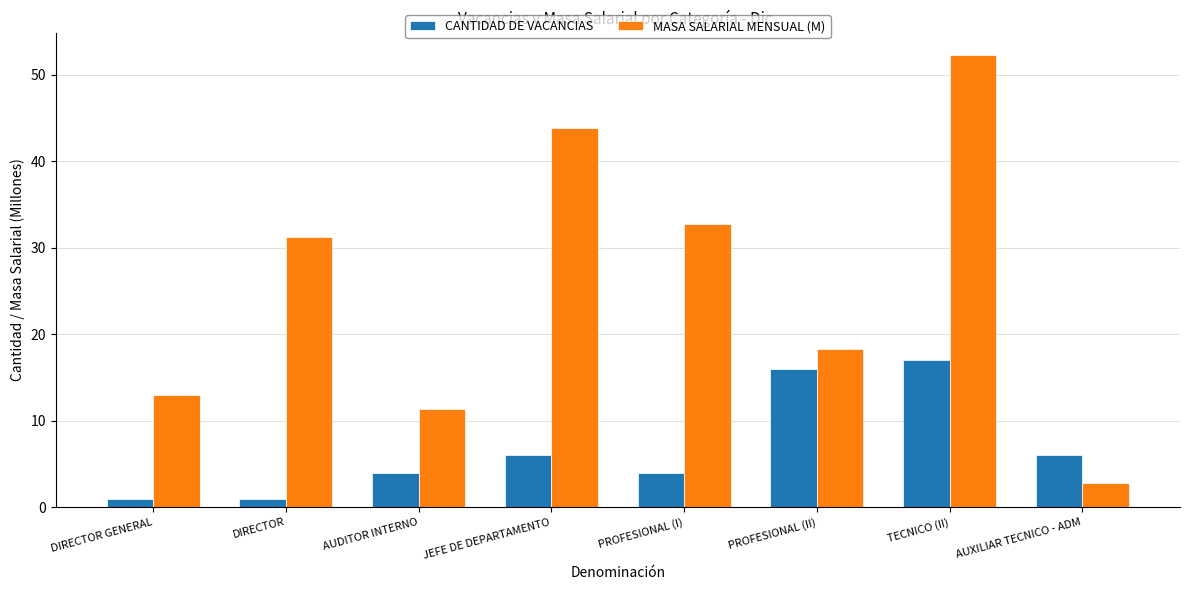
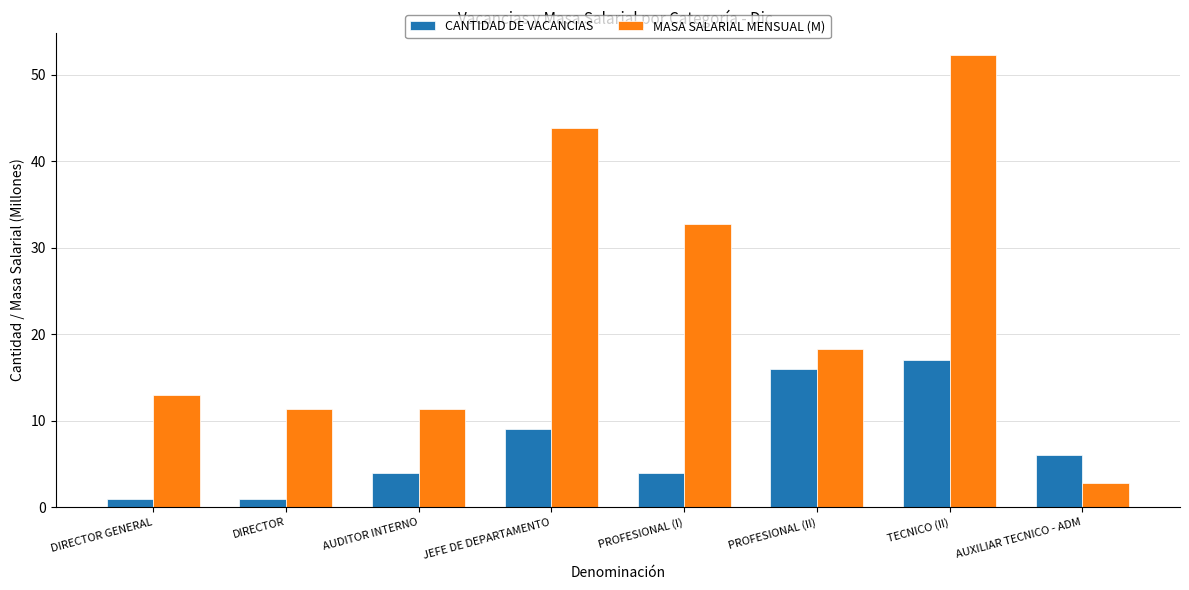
  {
    "CANTIDAD DE VACANCIAS": {
      "DIRECTOR GENERAL": 1,
      "DIRECTOR": 1,
      "AUDITOR INTERNO": 4,
-     "JEFE DE DEPARTAMENTO": 6,
+     "JEFE DE DEPARTAMENTO": 9,
      "PROFESIONAL (I)": 4,
      "PROFESIONAL (II)": 16,
      "TECNICO (II)": 17,
      "AUXILIAR TECNICO - ADM": 6
    },
    "MASA SALARIAL MENSUAL (M)": {
      "DIRECTOR GENERAL": 13,
-     "DIRECTOR": 31,
+     "DIRECTOR": 11,
      "AUDITOR INTERNO": 11,
      "JEFE DE DEPARTAMENTO": 44,
      "PROFESIONAL (I)": 33,
      "PROFESIONAL (II)": 18,
      "TECNICO (II)": 52,
      "AUXILIAR TECNICO - ADM": 3
    }
  }
